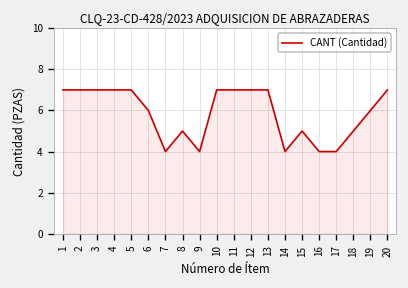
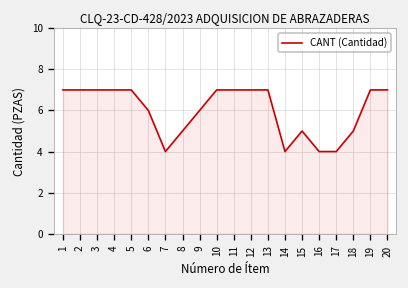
  {
    "1": 7,
    "2": 7,
    "3": 7,
    "4": 7,
    "5": 7,
    "6": 6,
    "7": 4,
    "8": 5,
-   "9": 4,
+   "9": 6,
    "10": 7,
    "11": 7,
    "12": 7,
    "13": 7,
    "14": 4,
    "15": 5,
    "16": 4,
    "17": 4,
    "18": 5,
-   "19": 6,
+   "19": 7,
    "20": 7
  }
